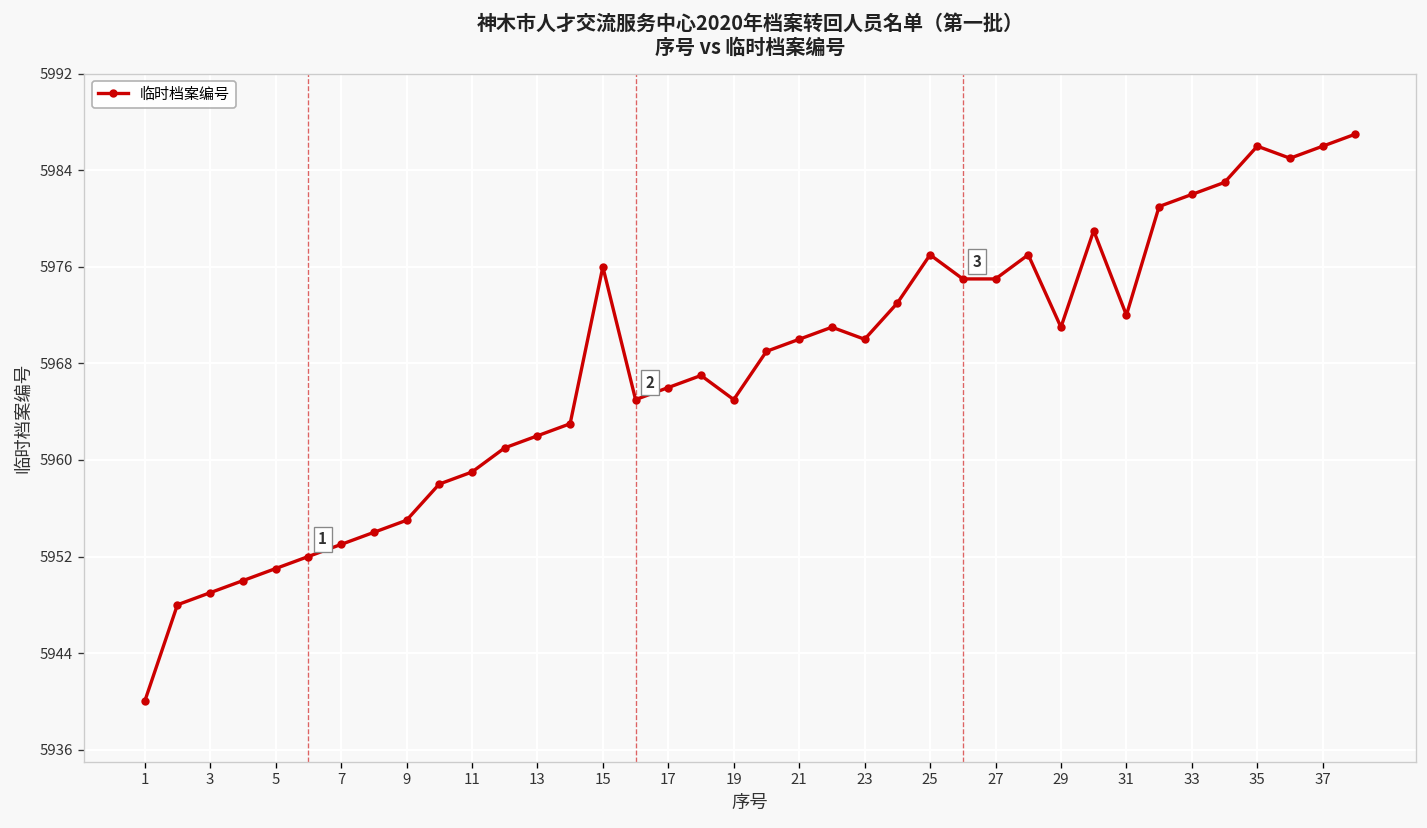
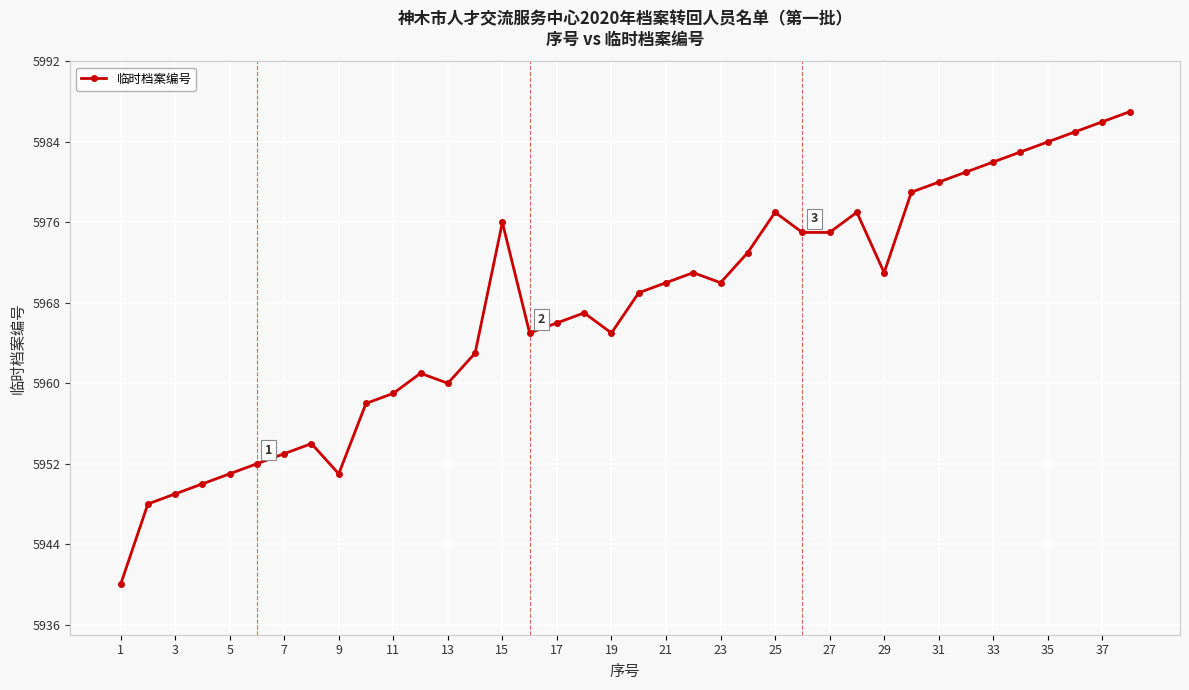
  {
    "1": 5940,
    "3": 5949,
    "5": 5951,
    "7": 5953,
-   "9": 5955,
+   "9": 5951,
    "11": 5959,
-   "13": 5962,
+   "13": 5960,
    "15": 5976,
    "17": 5966,
    "19": 5965,
    "21": 5970,
    "23": 5970,
    "25": 5977,
    "27": 5975,
    "29": 5971,
-   "31": 5972,
+   "31": 5980,
    "33": 5982,
-   "35": 5986,
+   "35": 5984,
    "37": 5986
  }
